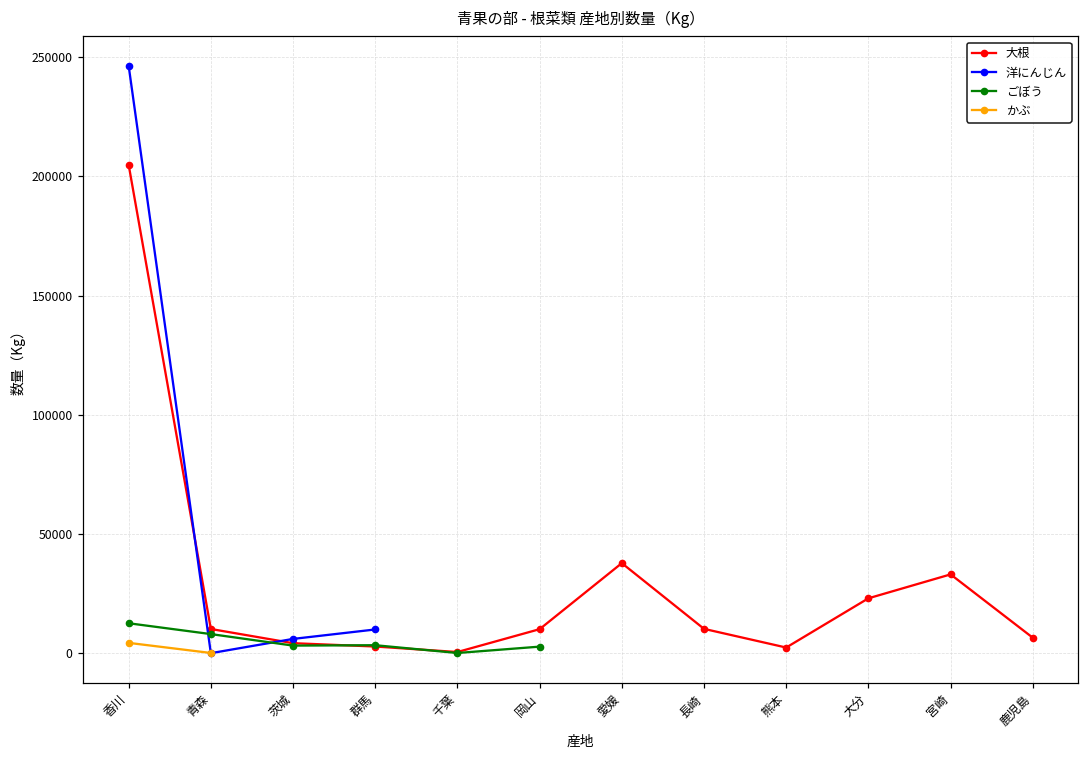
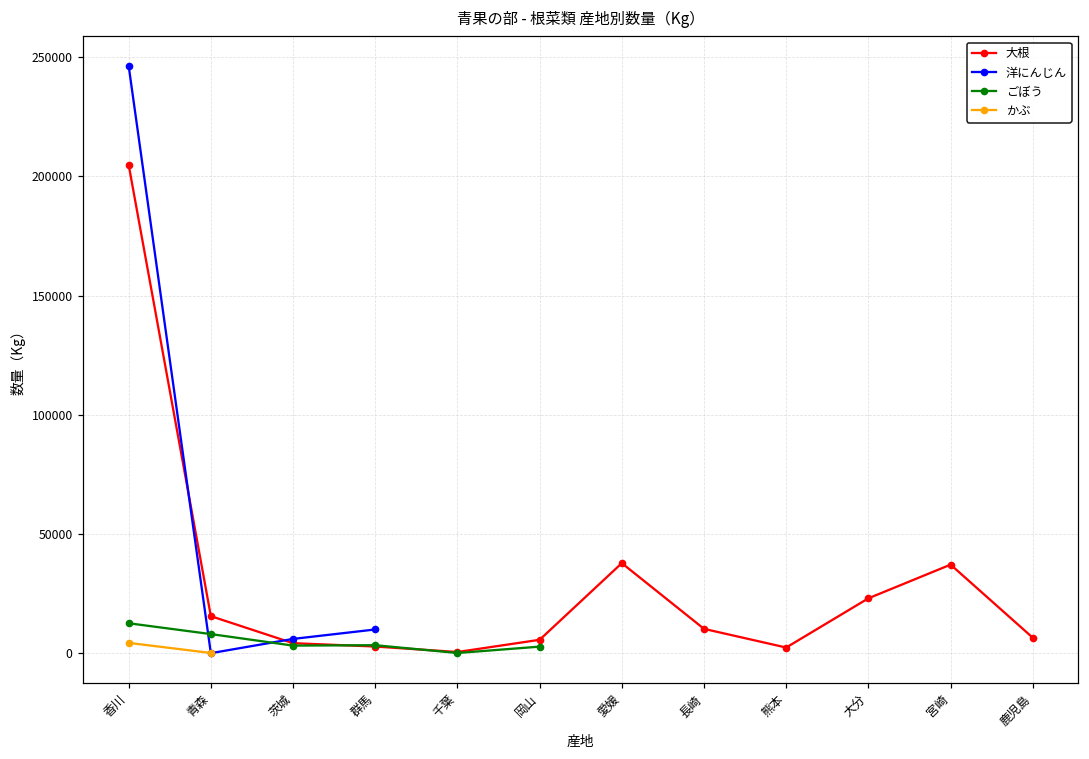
  {
    "大根": {
      "香川": 205000,
-     "青森": 10000,
-     "岡山": 10000,
+     "青森": 16000,
+     "岡山": 6000,
      "愛媛": 38000,
      "長崎": 10000,
      "熊本": 2000,
      "大分": 23000,
-     "宮崎": 33000,
+     "宮崎": 37000,
      "鹿児島": 7000
    },
    "洋にんじん": {
      "香川": 246000,
      "茨城": 6000,
      "群馬": 10000
    },
    "ごぼう": {
      "香川": 13000,
      "青森": 8000,
      "岡山": 3000
    },
    "かぶ": {
      "香川": 4000
    }
  }
